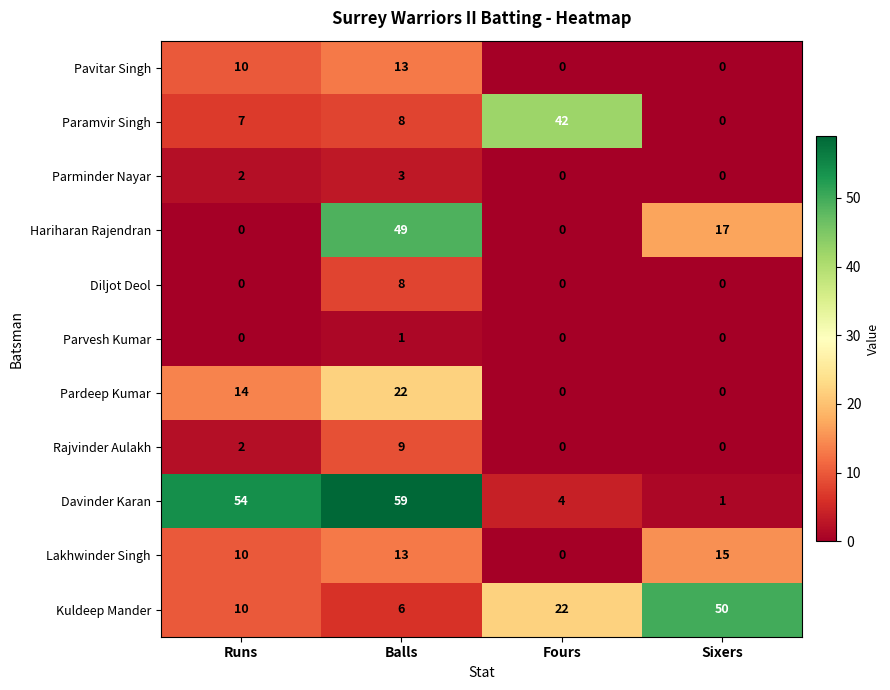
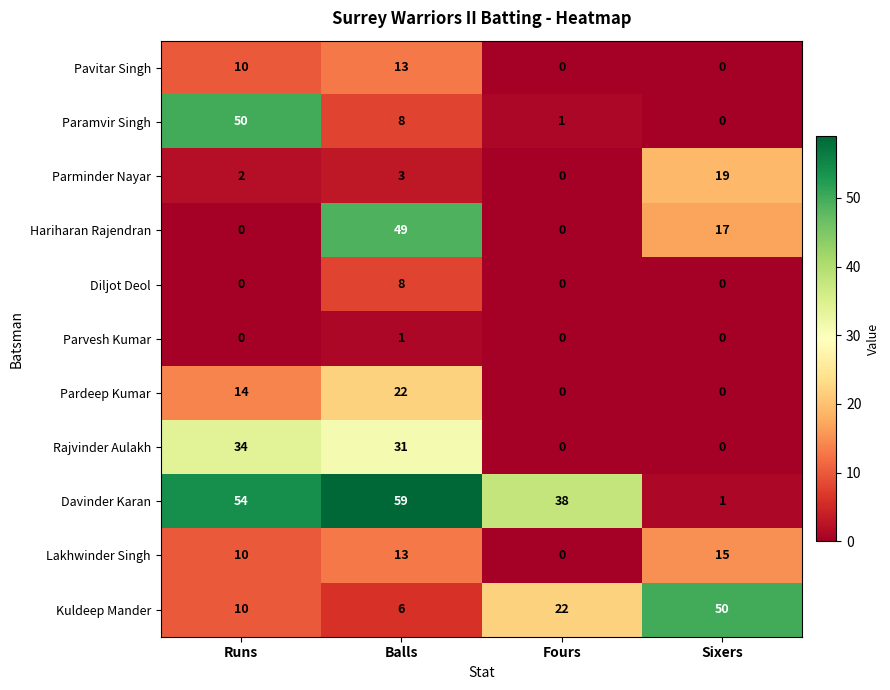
  {
    "Pavitar Singh": {
      "Runs": 10,
      "Balls": 13,
      "Fours": 0,
      "Sixers": 0
    },
    "Paramvir Singh": {
-     "Runs": 7,
+     "Runs": 50,
      "Balls": 8,
-     "Fours": 42,
+     "Fours": 1,
      "Sixers": 0
    },
    "Parminder Nayar": {
      "Runs": 2,
      "Balls": 3,
      "Fours": 0,
-     "Sixers": 0
+     "Sixers": 19
    },
    "Hariharan Rajendran": {
      "Runs": 0,
      "Balls": 49,
      "Fours": 0,
      "Sixers": 17
    },
    "Diljot Deol": {
      "Runs": 0,
      "Balls": 8,
      "Fours": 0,
      "Sixers": 0
    },
    "Parvesh Kumar": {
      "Runs": 0,
      "Balls": 1,
      "Fours": 0,
      "Sixers": 0
    },
    "Pardeep Kumar": {
      "Runs": 14,
      "Balls": 22,
      "Fours": 0,
      "Sixers": 0
    },
    "Rajvinder Aulakh": {
-     "Runs": 2,
-     "Balls": 9,
+     "Runs": 34,
+     "Balls": 31,
      "Fours": 0,
      "Sixers": 0
    },
    "Davinder Karan": {
      "Runs": 54,
      "Balls": 59,
-     "Fours": 4,
+     "Fours": 38,
      "Sixers": 1
    },
    "Lakhwinder Singh": {
      "Runs": 10,
      "Balls": 13,
      "Fours": 0,
      "Sixers": 15
    },
    "Kuldeep Mander": {
      "Runs": 10,
      "Balls": 6,
      "Fours": 22,
      "Sixers": 50
    }
  }
